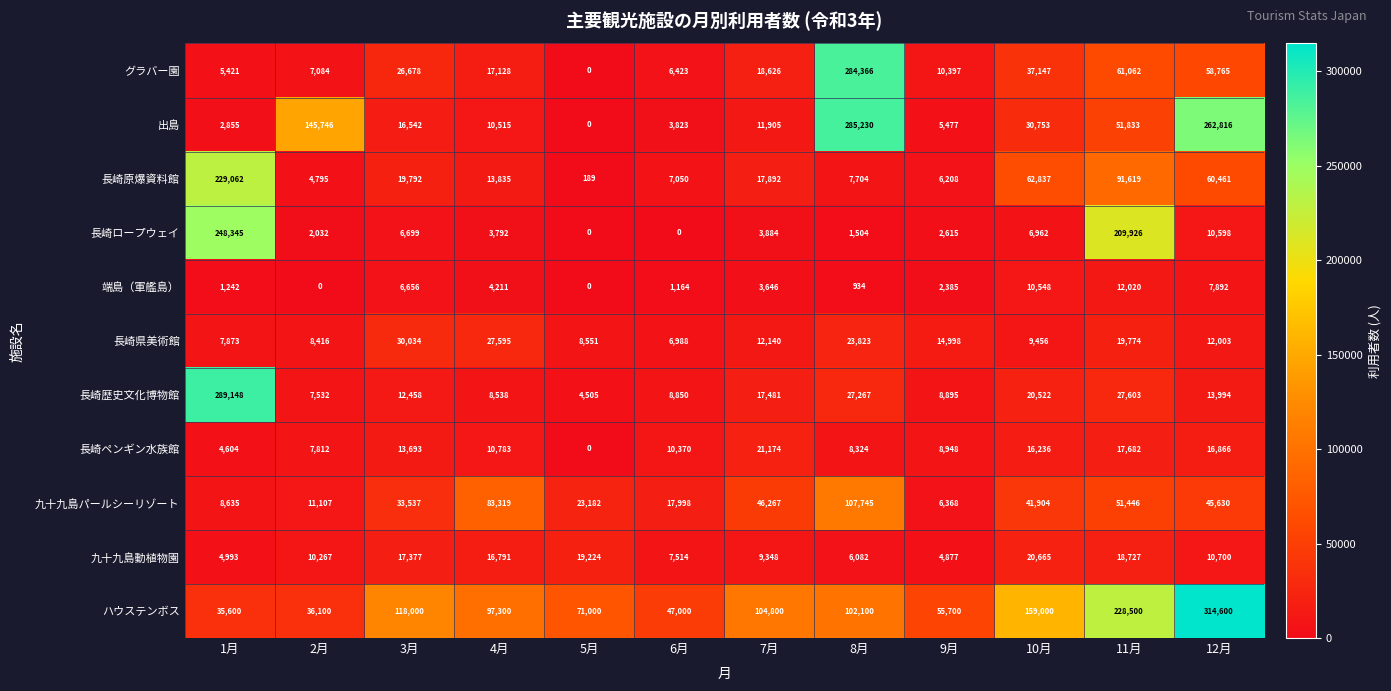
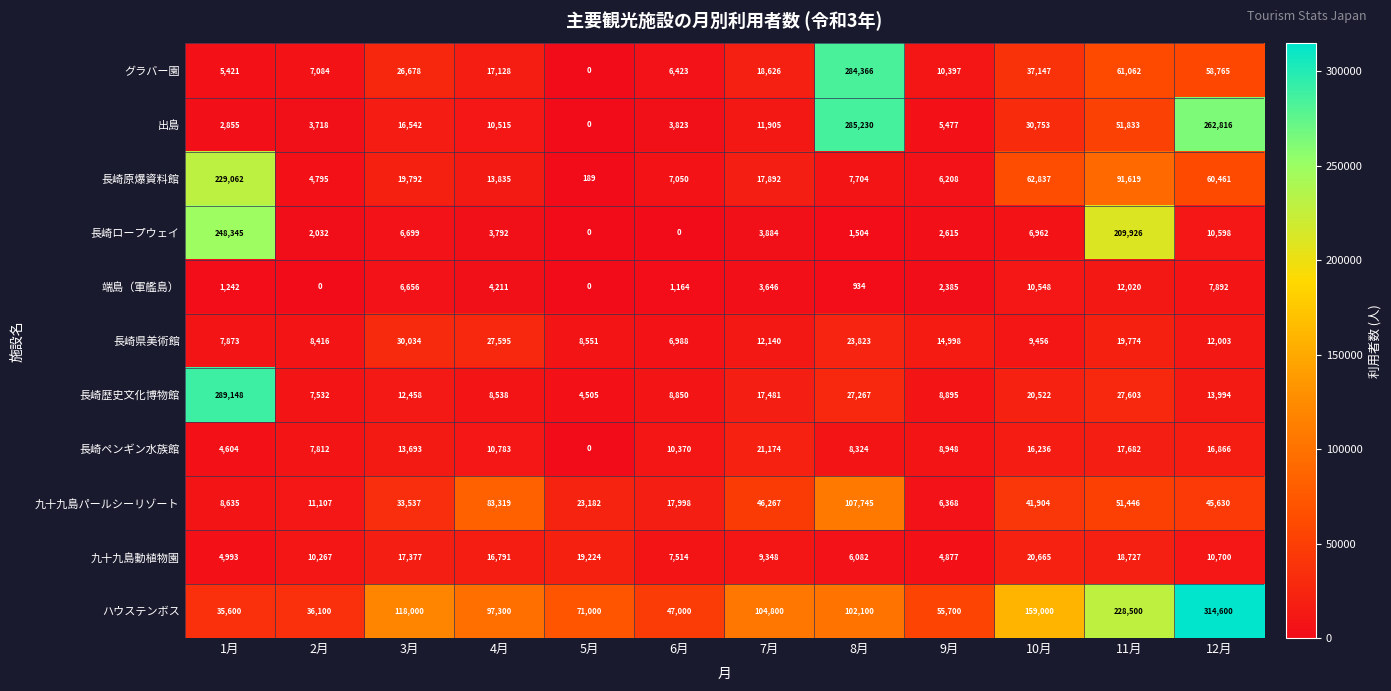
  {
    "グラバー園": {
      "1月": "5,421",
      "2月": "7,084",
      "3月": "26,678",
      "4月": "17,128",
      "5月": "0",
      "6月": "6,423",
      "7月": "18,626",
      "8月": "284,366",
      "9月": "10,397",
      "10月": "37,147",
      "11月": "61,062",
      "12月": "58,765"
    },
    "出島": {
      "1月": "2,855",
-     "2月": "145,746",
+     "2月": "3,718",
      "3月": "16,542",
      "4月": "10,515",
      "5月": "0",
      "6月": "3,823",
      "7月": "11,905",
      "8月": "285,230",
      "9月": "5,477",
      "10月": "30,753",
      "11月": "51,833",
      "12月": "262,816"
    },
    "長崎原爆資料館": {
      "1月": "229,062",
      "2月": "4,795",
      "3月": "19,792",
      "4月": "13,835",
      "5月": "189",
      "6月": "7,050",
      "7月": "17,892",
      "8月": "7,704",
      "9月": "6,208",
      "10月": "62,837",
      "11月": "91,619",
      "12月": "60,461"
    },
    "長崎ロープウェイ": {
      "1月": "248,345",
      "2月": "2,032",
      "3月": "6,699",
      "4月": "3,792",
      "5月": "0",
      "6月": "0",
      "7月": "3,884",
      "8月": "1,504",
      "9月": "2,615",
      "10月": "6,962",
      "11月": "209,926",
      "12月": "10,598"
    },
    "端島（軍艦島）": {
      "1月": "1,242",
      "2月": "0",
      "3月": "6,656",
      "4月": "4,211",
      "5月": "0",
      "6月": "1,164",
      "7月": "3,646",
      "8月": "934",
      "9月": "2,385",
      "10月": "10,548",
      "11月": "12,020",
      "12月": "7,892"
    },
    "長崎県美術館": {
      "1月": "7,873",
      "2月": "8,416",
      "3月": "30,034",
      "4月": "27,595",
      "5月": "8,551",
      "6月": "6,988",
      "7月": "12,140",
      "8月": "23,823",
      "9月": "14,998",
      "10月": "9,456",
      "11月": "19,774",
      "12月": "12,003"
    },
    "長崎歴史文化博物館": {
      "1月": "289,148",
      "2月": "7,532",
      "3月": "12,458",
      "4月": "8,538",
      "5月": "4,505",
      "6月": "8,850",
      "7月": "17,481",
      "8月": "27,267",
      "9月": "8,895",
      "10月": "20,522",
      "11月": "27,603",
      "12月": "13,994"
    },
    "長崎ペンギン水族館": {
      "1月": "4,604",
      "2月": "7,812",
      "3月": "13,693",
      "4月": "10,783",
      "5月": "0",
      "6月": "10,370",
      "7月": "21,174",
      "8月": "8,324",
      "9月": "8,948",
      "10月": "16,236",
      "11月": "17,682",
      "12月": "16,866"
    },
    "九十九島パールシーリゾート": {
      "1月": "8,635",
      "2月": "11,107",
      "3月": "33,537",
      "4月": "83,319",
      "5月": "23,182",
      "6月": "17,998",
      "7月": "46,267",
      "8月": "107,745",
      "9月": "6,368",
      "10月": "41,904",
      "11月": "51,446",
      "12月": "45,630"
    },
    "九十九島動植物園": {
      "1月": "4,993",
      "2月": "10,267",
      "3月": "17,377",
      "4月": "16,791",
      "5月": "19,224",
      "6月": "7,514",
      "7月": "9,348",
      "8月": "6,082",
      "9月": "4,877",
      "10月": "20,665",
      "11月": "18,727",
      "12月": "10,700"
    },
    "ハウステンボス": {
      "1月": "35,600",
      "2月": "36,100",
      "3月": "118,000",
      "4月": "97,300",
      "5月": "71,000",
      "6月": "47,000",
      "7月": "104,800",
      "8月": "102,100",
      "9月": "55,700",
      "10月": "159,000",
      "11月": "228,500",
      "12月": "314,600"
    }
  }
